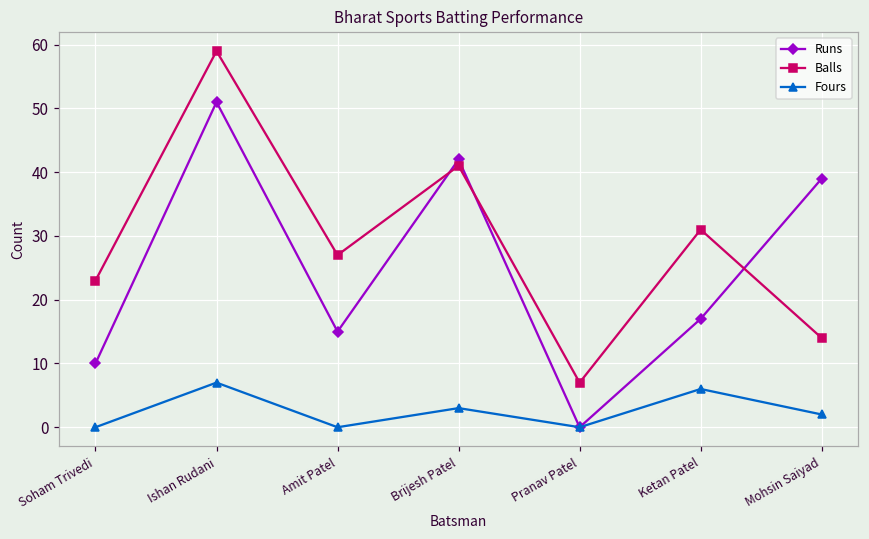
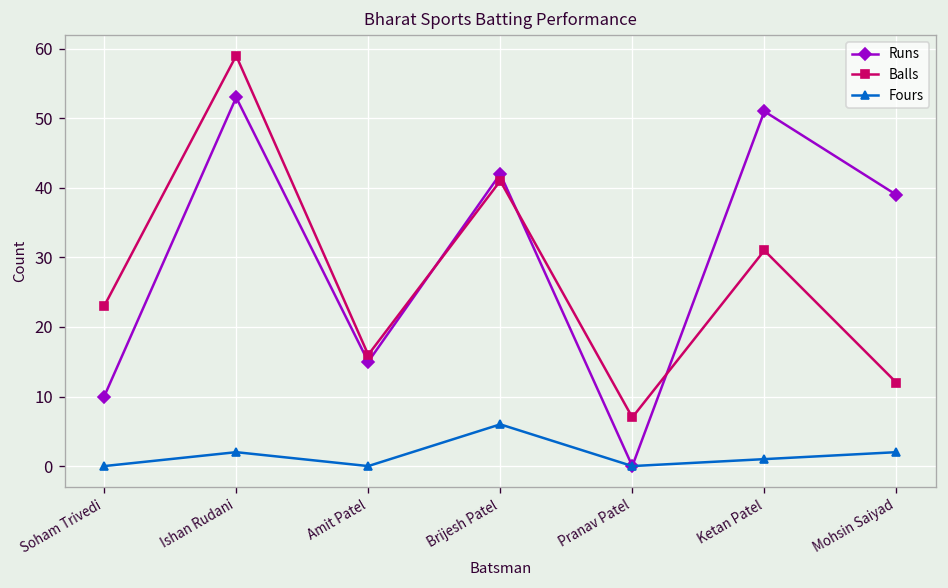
  {
    "Runs": {
      "Soham Trivedi": 10,
-     "Ishan Rudani": 51,
+     "Ishan Rudani": 53,
      "Amit Patel": 15,
      "Brijesh Patel": 42,
-     "Ketan Patel": 17,
+     "Ketan Patel": 51,
      "Mohsin Saiyad": 39
    },
    "Balls": {
      "Soham Trivedi": 23,
      "Ishan Rudani": 59,
-     "Amit Patel": 27,
+     "Amit Patel": 16,
      "Brijesh Patel": 41,
      "Pranav Patel": 7,
      "Ketan Patel": 31,
-     "Mohsin Saiyad": 14
+     "Mohsin Saiyad": 12
    },
    "Fours": {
      "Soham Trivedi": 0,
-     "Ishan Rudani": 7,
+     "Ishan Rudani": 2,
      "Amit Patel": 0,
-     "Brijesh Patel": 3,
-     "Ketan Patel": 6,
+     "Brijesh Patel": 6,
+     "Ketan Patel": 1,
      "Mohsin Saiyad": 2
    }
  }
